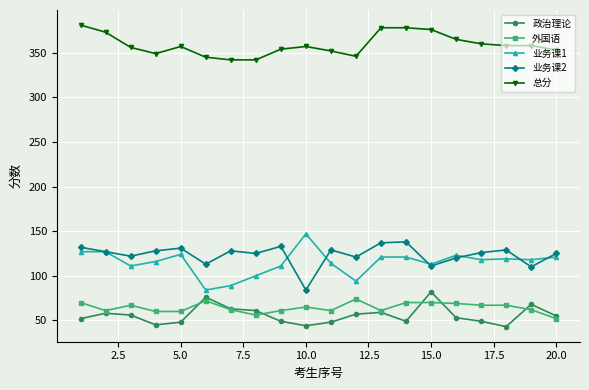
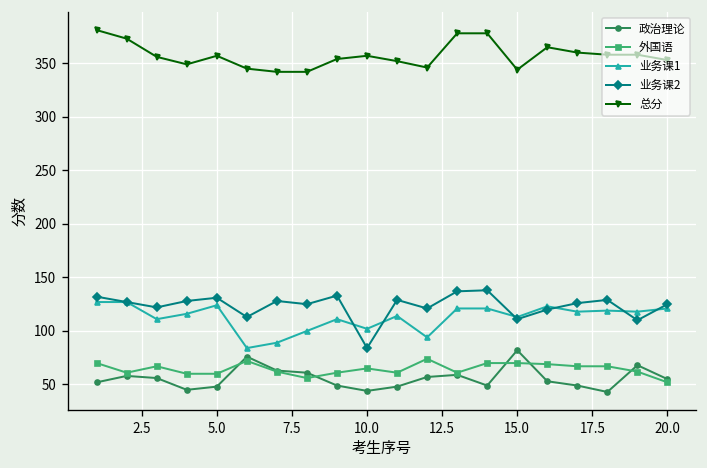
  {
    "业务课1": {
      "5.0": 120,
-     "10.0": 150,
+     "10.0": 100,
      "20.0": 120
    },
    "业务课2": {
      "5.0": 130,
      "10.0": 80,
      "20.0": 130
    },
    "总分": {
      "5.0": 360,
      "10.0": 360,
-     "15.0": 380
+     "15.0": 340
    }
  }
